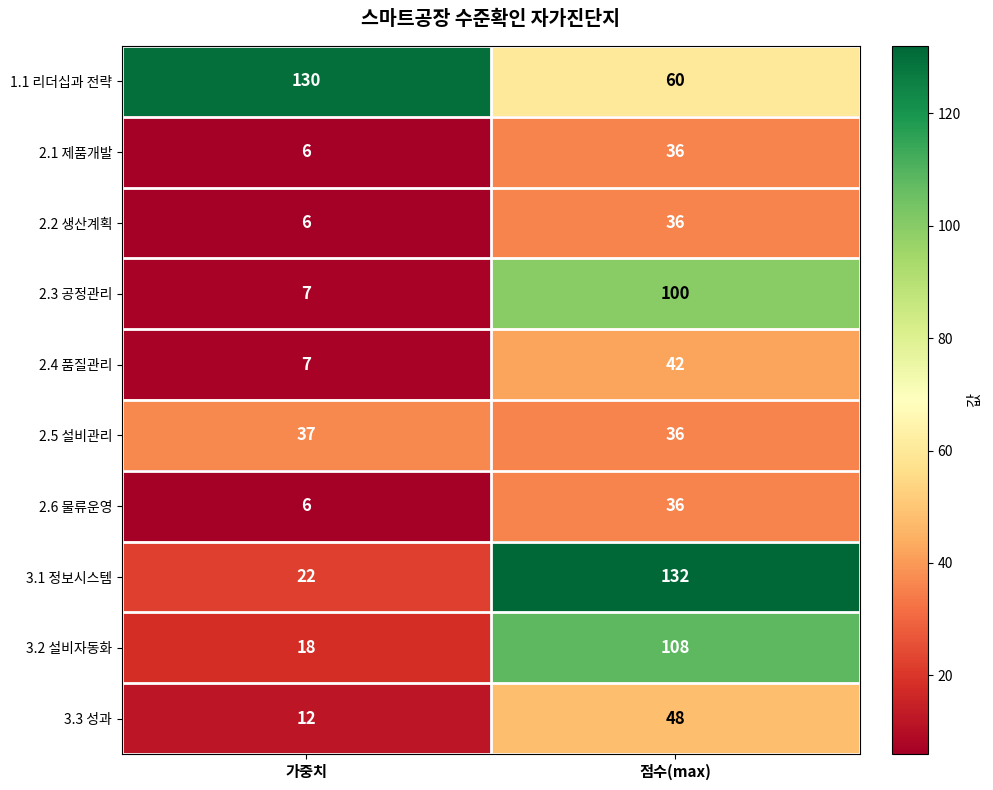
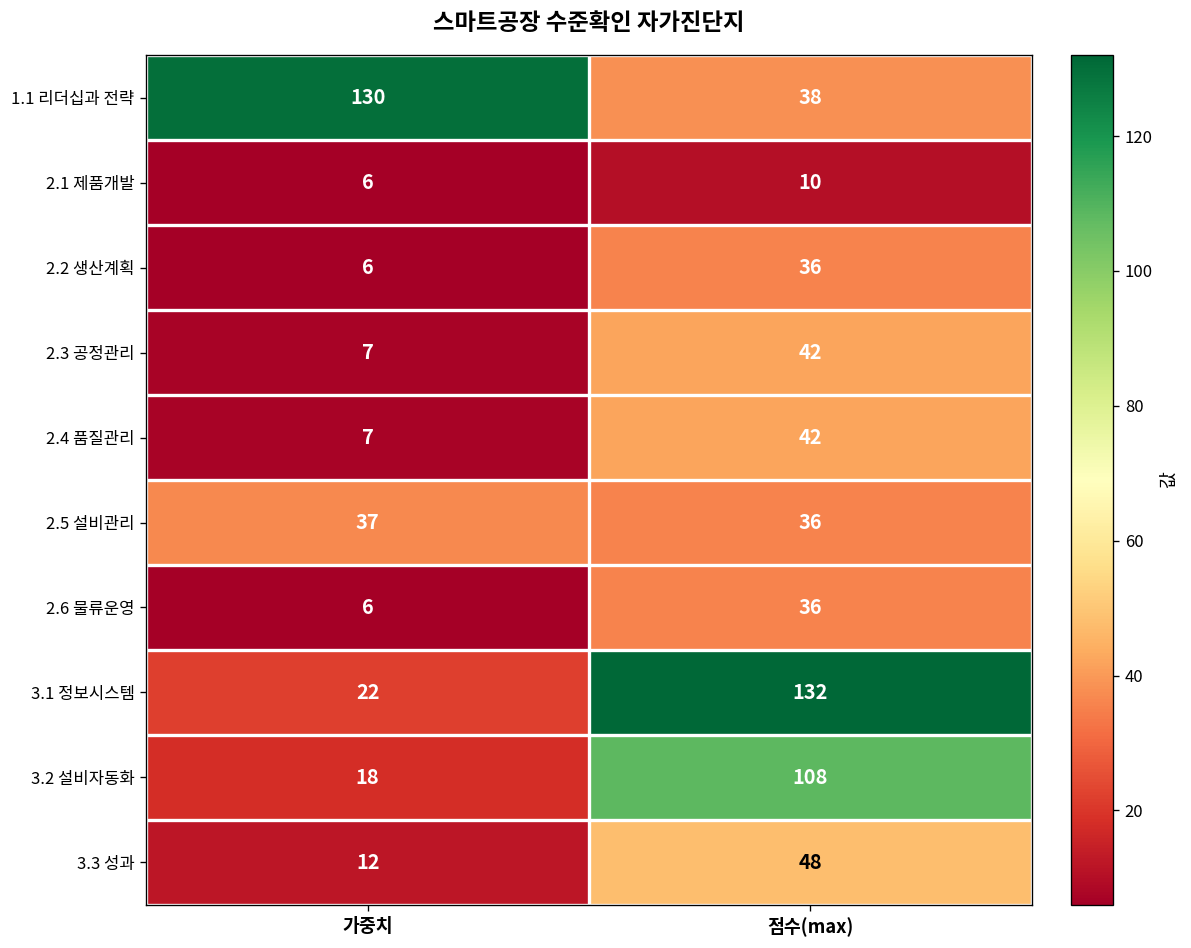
  {
    "1.1 리더십과 전략": {
      "가중치": 130,
-     "점수(max)": 60
+     "점수(max)": 38
    },
    "2.1 제품개발": {
      "가중치": 6,
-     "점수(max)": 36
+     "점수(max)": 10
    },
    "2.2 생산계획": {
      "가중치": 6,
      "점수(max)": 36
    },
    "2.3 공정관리": {
      "가중치": 7,
-     "점수(max)": 100
+     "점수(max)": 42
    },
    "2.4 품질관리": {
      "가중치": 7,
      "점수(max)": 42
    },
    "2.5 설비관리": {
      "가중치": 37,
      "점수(max)": 36
    },
    "2.6 물류운영": {
      "가중치": 6,
      "점수(max)": 36
    },
    "3.1 정보시스템": {
      "가중치": 22,
      "점수(max)": 132
    },
    "3.2 설비자동화": {
      "가중치": 18,
      "점수(max)": 108
    },
    "3.3 성과": {
      "가중치": 12,
      "점수(max)": 48
    }
  }
